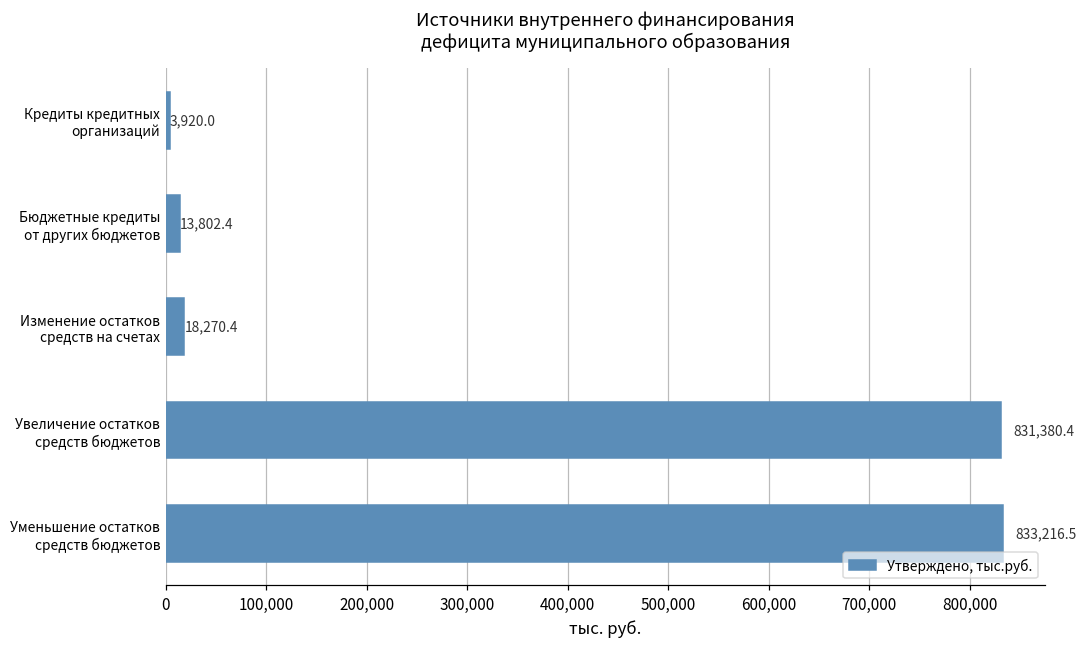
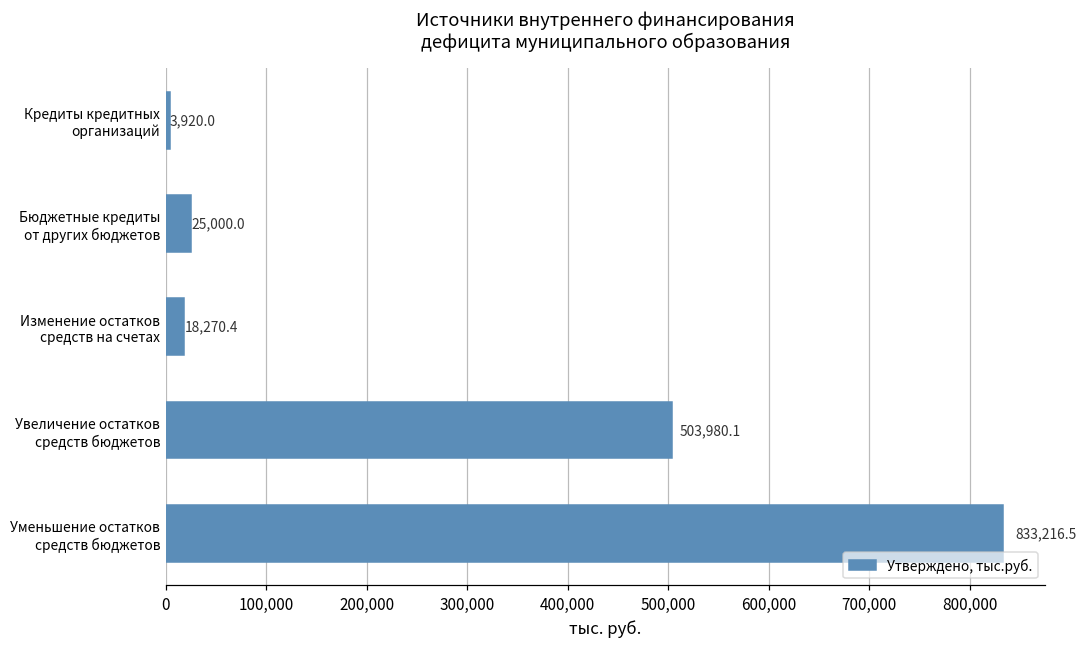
  {
    "Кредиты кредитных организаций": "3,920.0",
-   "Бюджетные кредиты от других бюджетов": "13,802.4",
+   "Бюджетные кредиты от других бюджетов": "25,000.0",
    "Изменение остатков средств на счетах": "18,270.4",
-   "Увеличение остатков средств бюджетов": "831,380.4",
+   "Увеличение остатков средств бюджетов": "503,980.1",
    "Уменьшение остатков средств бюджетов": "833,216.5"
  }
